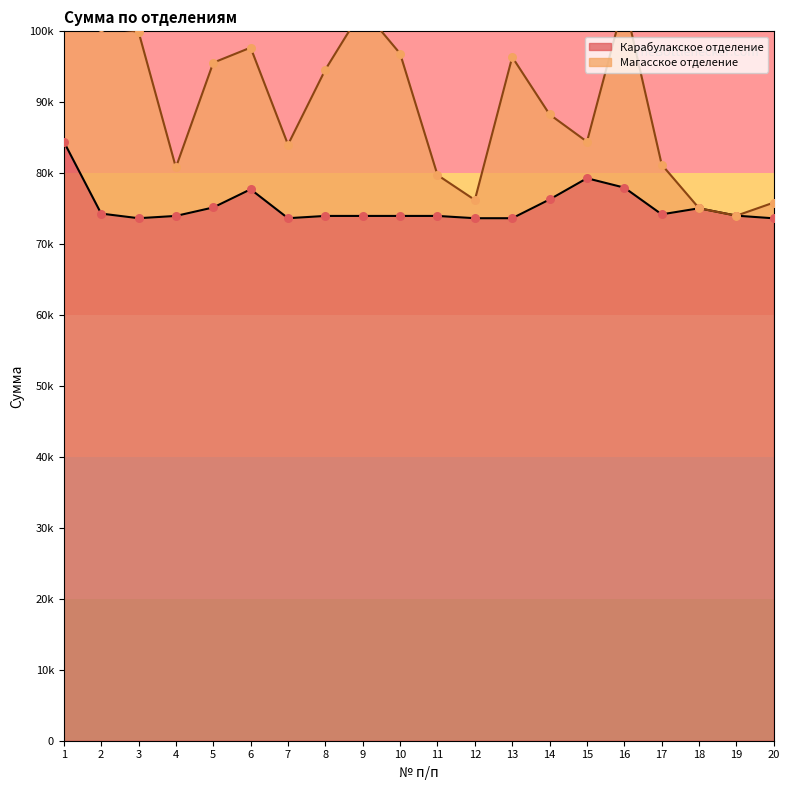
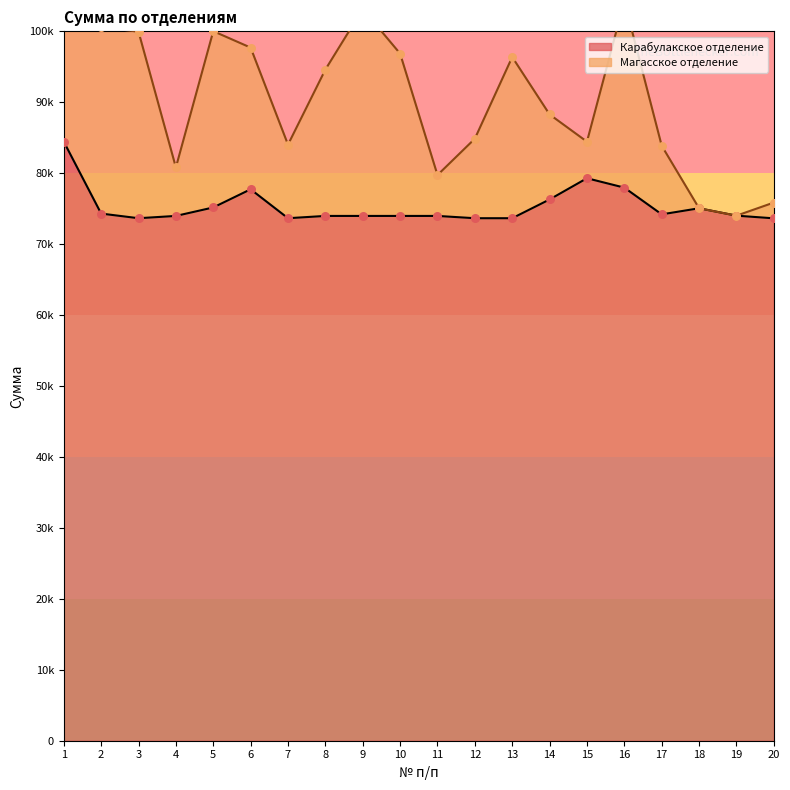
  {
    "Карабулакское отделение": {
      "1": 84000,
      "2": 74000,
      "3": 74000,
      "4": 74000,
      "5": 75000,
      "6": 78000,
      "7": 74000,
      "8": 74000,
      "9": 74000,
      "10": 74000,
      "11": 74000,
      "12": 74000,
      "13": 74000,
      "14": 76000,
      "15": 79000,
      "16": 78000,
      "17": 74000,
      "20": 74000
    },
    "Магасское отделение": {
      "3": 26000,
      "4": 7000,
-     "5": 20000,
+     "5": 25000,
      "6": 20000,
      "7": 10000,
      "8": 21000,
      "10": 23000,
      "11": 6000,
-     "12": 3000,
+     "12": 11000,
      "13": 23000,
      "14": 12000,
      "15": 5000,
-     "17": 7000,
+     "17": 10000,
      "20": 2000
    }
  }
